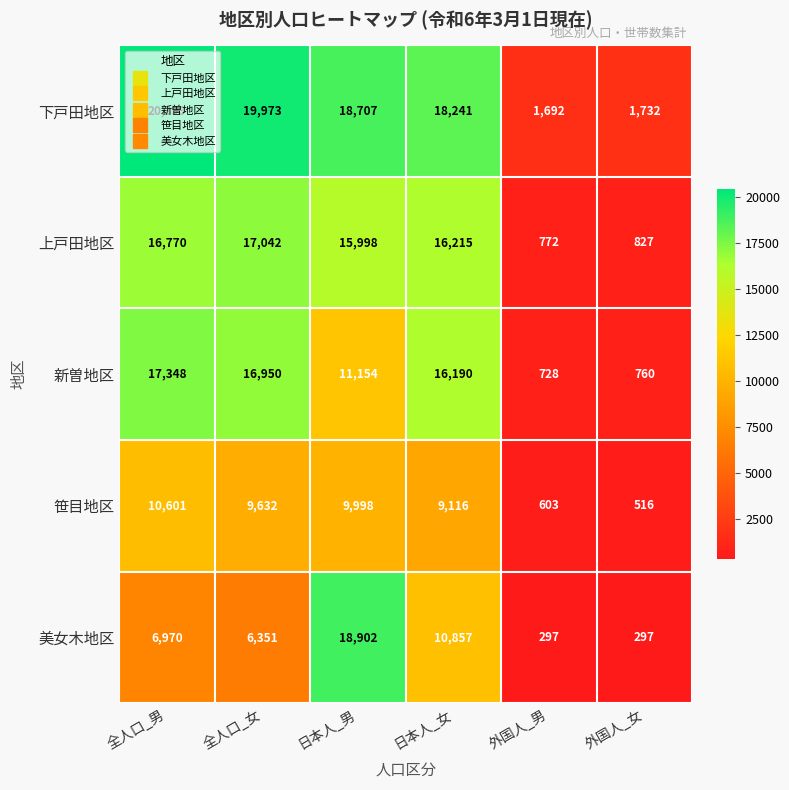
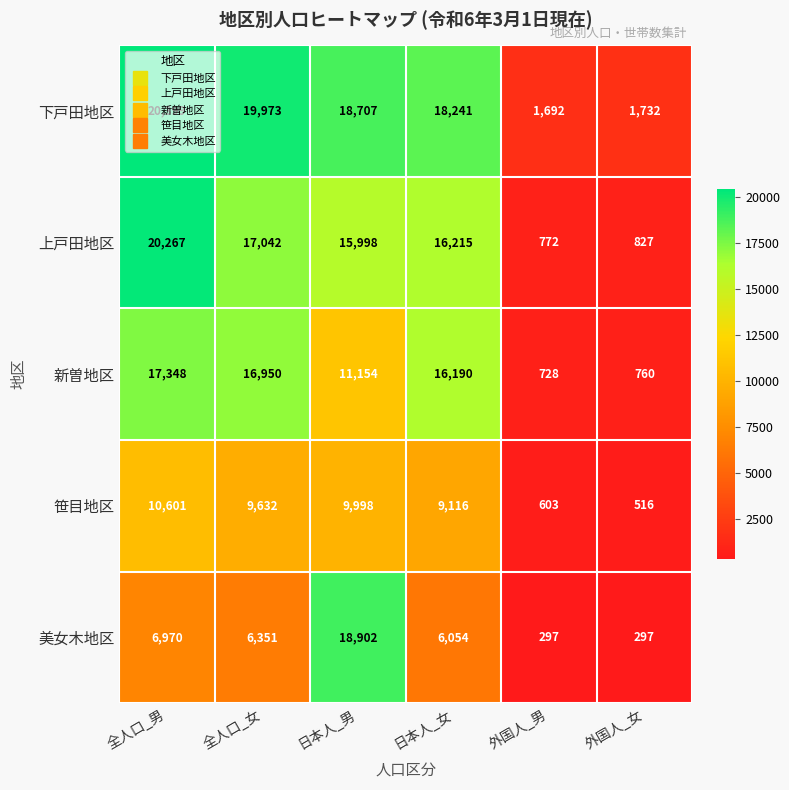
  {
    "下戸田地区": {
      "全人口_女": "19,973",
      "日本人_男": "18,707",
      "日本人_女": "18,241",
      "外国人_男": "1,692",
      "外国人_女": "1,732"
    },
    "上戸田地区": {
-     "全人口_男": "16,770",
+     "全人口_男": "20,267",
      "全人口_女": "17,042",
      "日本人_男": "15,998",
      "日本人_女": "16,215",
      "外国人_男": "772",
      "外国人_女": "827"
    },
    "新曽地区": {
      "全人口_男": "17,348",
      "全人口_女": "16,950",
      "日本人_男": "11,154",
      "日本人_女": "16,190",
      "外国人_男": "728",
      "外国人_女": "760"
    },
    "笹目地区": {
      "全人口_男": "10,601",
      "全人口_女": "9,632",
      "日本人_男": "9,998",
      "日本人_女": "9,116",
      "外国人_男": "603",
      "外国人_女": "516"
    },
    "美女木地区": {
      "全人口_男": "6,970",
      "全人口_女": "6,351",
      "日本人_男": "18,902",
-     "日本人_女": "10,857",
+     "日本人_女": "6,054",
      "外国人_男": "297",
      "外国人_女": "297"
    }
  }
